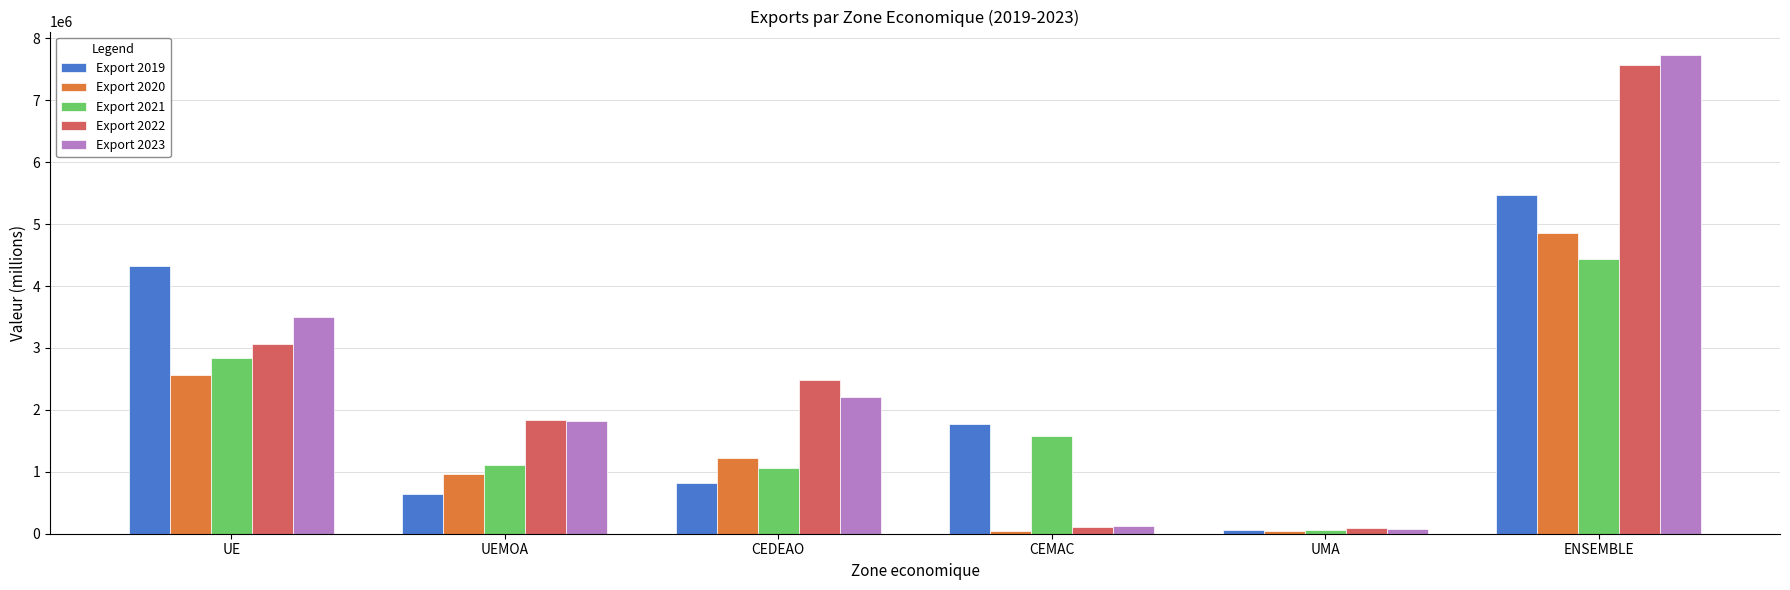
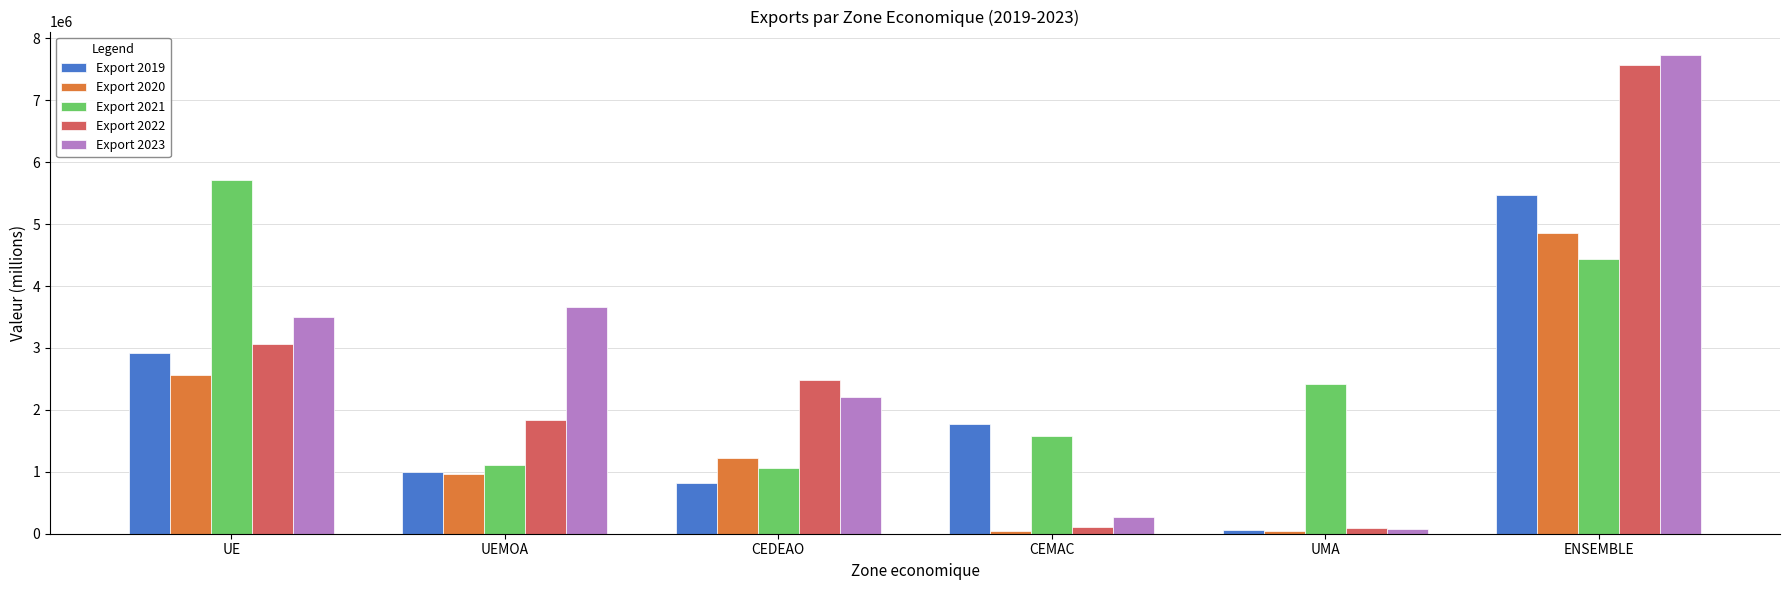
  {
    "Export 2019": {
-     "UE": 4300000,
-     "UEMOA": 600000,
+     "UE": 2900000,
+     "UEMOA": 1000000,
      "CEDEAO": 800000,
      "CEMAC": 1800000,
      "UMA": 100000,
      "ENSEMBLE": 5500000
    },
    "Export 2021": {
-     "UE": 2800000,
+     "UE": 5700000,
      "UEMOA": 1100000,
      "CEDEAO": 1100000,
      "CEMAC": 1600000,
-     "UMA": 100000,
+     "UMA": 2400000,
      "ENSEMBLE": 4400000
    },
    "Export 2023": {
      "UE": 3500000,
-     "UEMOA": 1800000,
+     "UEMOA": 3700000,
      "CEDEAO": 2200000,
-     "CEMAC": 100000,
+     "CEMAC": 300000,
      "UMA": 100000,
      "ENSEMBLE": 7700000
    }
  }
